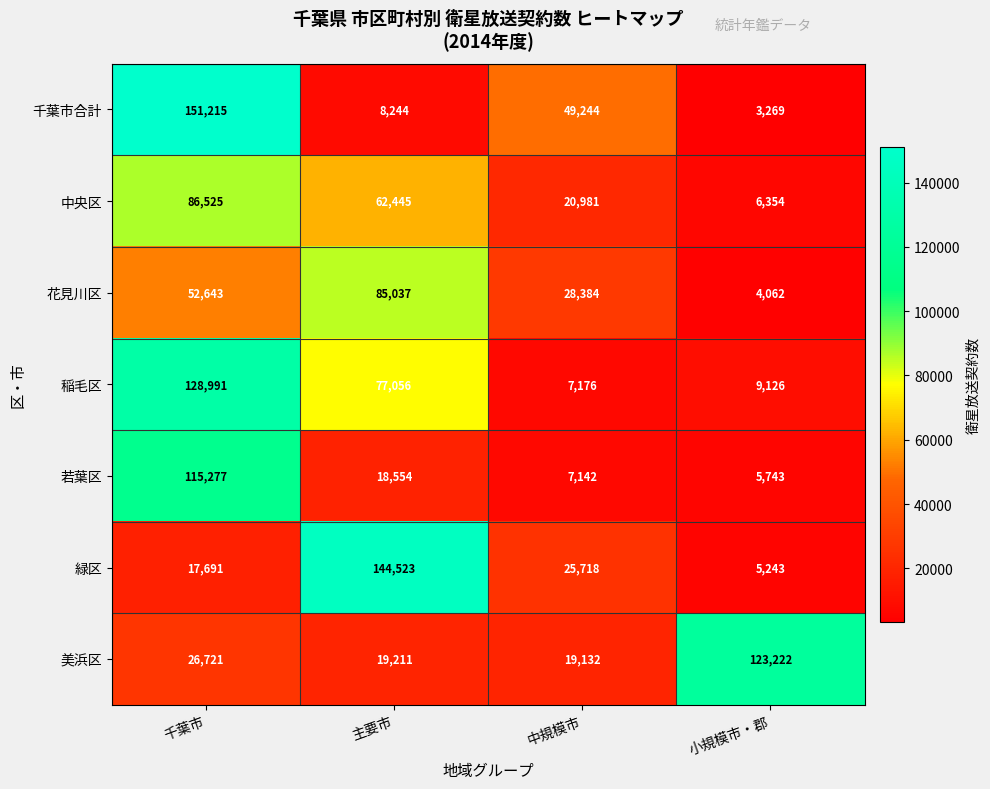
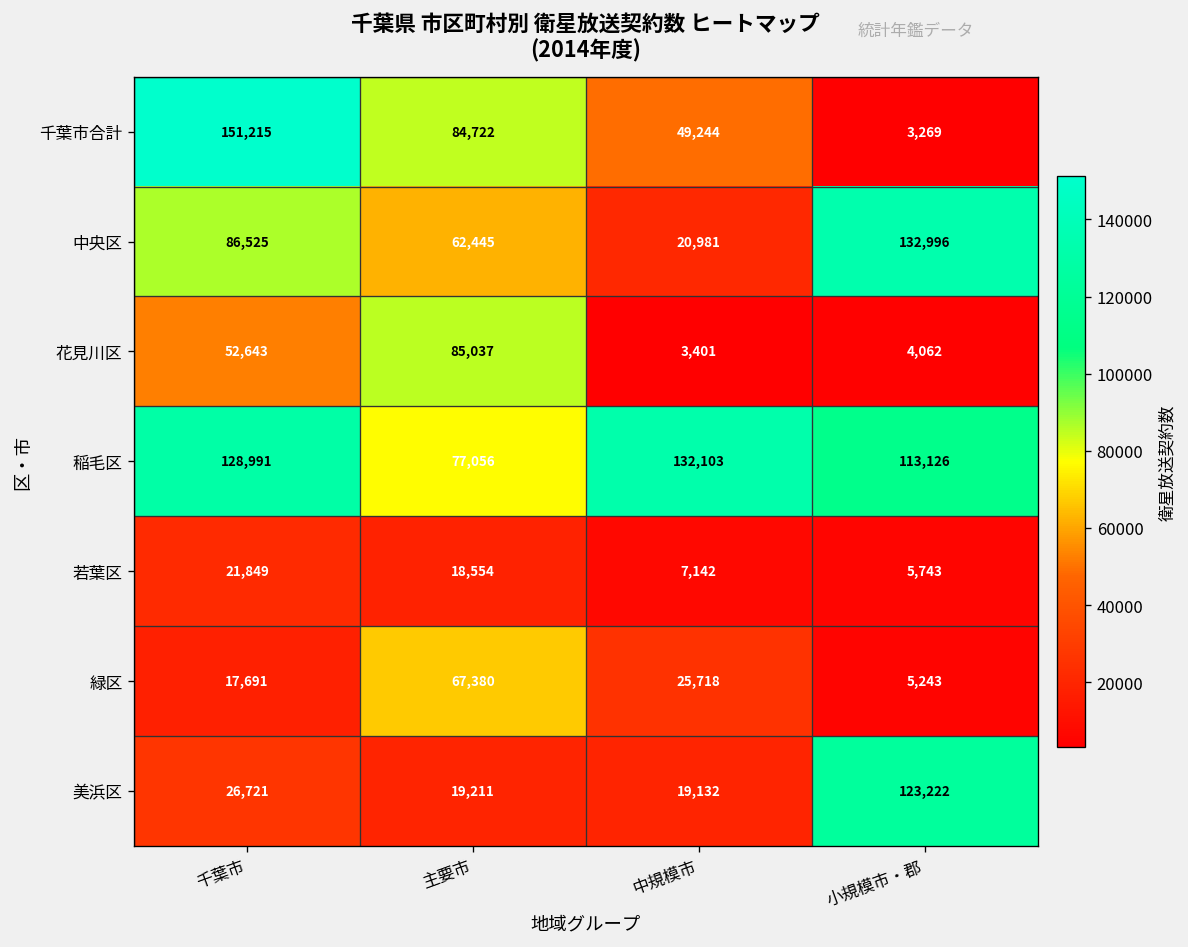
  {
    "千葉市合計": {
      "千葉市": "151,215",
-     "主要市": "8,244",
+     "主要市": "84,722",
      "中規模市": "49,244",
      "小規模市・郡": "3,269"
    },
    "中央区": {
      "千葉市": "86,525",
      "主要市": "62,445",
      "中規模市": "20,981",
-     "小規模市・郡": "6,354"
+     "小規模市・郡": "132,996"
    },
    "花見川区": {
      "千葉市": "52,643",
      "主要市": "85,037",
-     "中規模市": "28,384",
+     "中規模市": "3,401",
      "小規模市・郡": "4,062"
    },
    "稲毛区": {
      "千葉市": "128,991",
      "主要市": "77,056",
-     "中規模市": "7,176",
-     "小規模市・郡": "9,126"
+     "中規模市": "132,103",
+     "小規模市・郡": "113,126"
    },
    "若葉区": {
-     "千葉市": "115,277",
+     "千葉市": "21,849",
      "主要市": "18,554",
      "中規模市": "7,142",
      "小規模市・郡": "5,743"
    },
    "緑区": {
      "千葉市": "17,691",
-     "主要市": "144,523",
+     "主要市": "67,380",
      "中規模市": "25,718",
      "小規模市・郡": "5,243"
    },
    "美浜区": {
      "千葉市": "26,721",
      "主要市": "19,211",
      "中規模市": "19,132",
      "小規模市・郡": "123,222"
    }
  }
